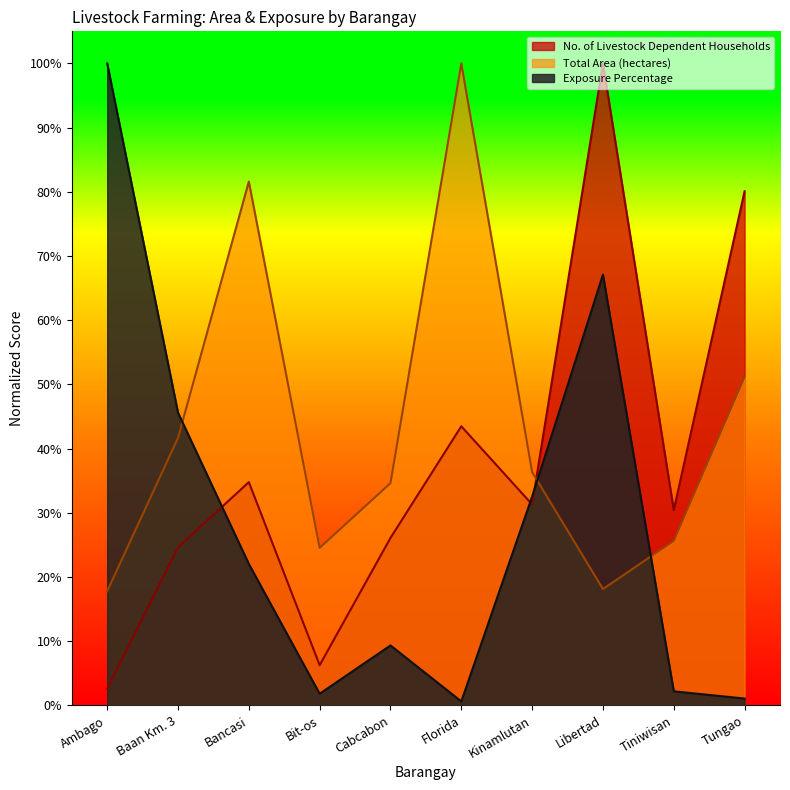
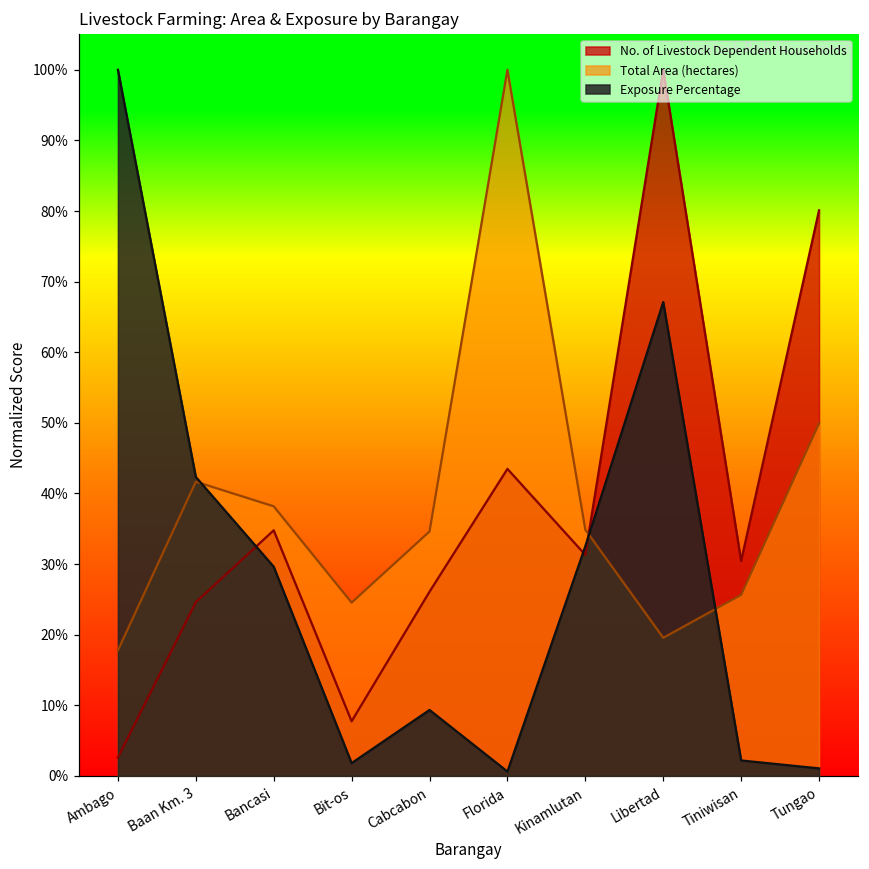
  {
    "No. of Livestock Dependent Households": {
      "Ambago": "3%",
      "Baan Km. 3": "25%",
      "Bancasi": "35%",
-     "Bit-os": "6%",
+     "Bit-os": "8%",
      "Cabcabon": "26%",
      "Florida": "43%",
      "Kinamlutan": "31%",
      "Tiniwisan": "30%",
      "Tungao": "80%"
    },
    "Total Area (hectares)": {
      "Ambago": "18%",
      "Baan Km. 3": "42%",
-     "Bancasi": "82%",
+     "Bancasi": "38%",
      "Bit-os": "25%",
      "Cabcabon": "35%",
      "Florida": "100%",
-     "Kinamlutan": "36%",
-     "Libertad": "18%",
+     "Kinamlutan": "35%",
+     "Libertad": "20%",
      "Tiniwisan": "26%",
-     "Tungao": "51%"
+     "Tungao": "50%"
    },
    "Exposure Percentage": {
      "Ambago": "100%",
-     "Baan Km. 3": "46%",
-     "Bancasi": "22%",
+     "Baan Km. 3": "42%",
+     "Bancasi": "30%",
      "Bit-os": "2%",
      "Cabcabon": "9%",
      "Florida": "1%",
      "Kinamlutan": "33%",
      "Libertad": "67%",
      "Tiniwisan": "2%",
      "Tungao": "1%"
    }
  }
